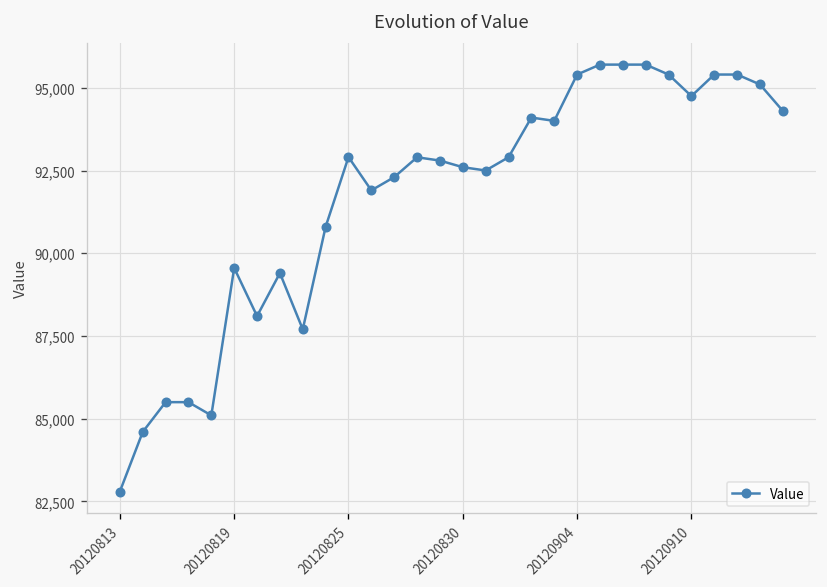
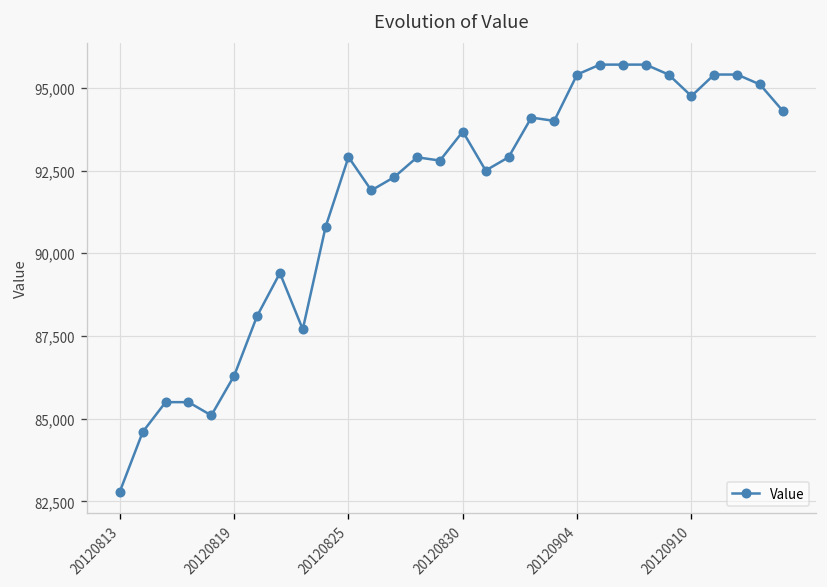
  {
    "20120813": "82,800",
-   "20120819": "89,600",
+   "20120819": "86,300",
    "20120825": "92,900",
-   "20120830": "92,600",
+   "20120830": "93,700",
    "20120904": "95,400",
    "20120910": "94,700"
  }
